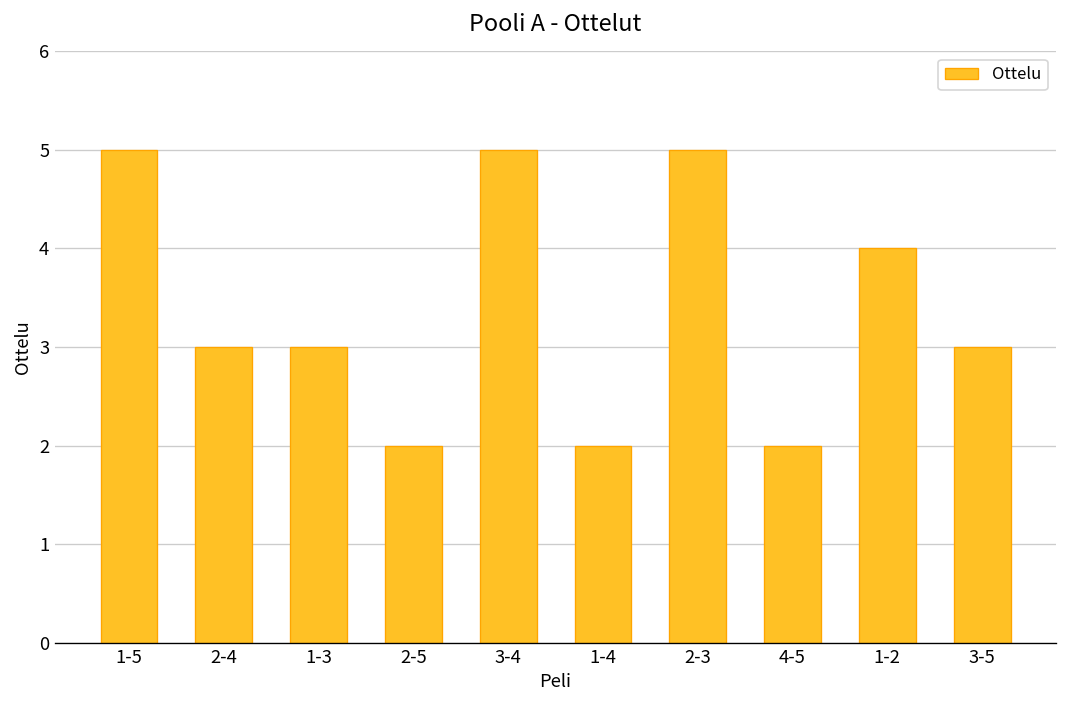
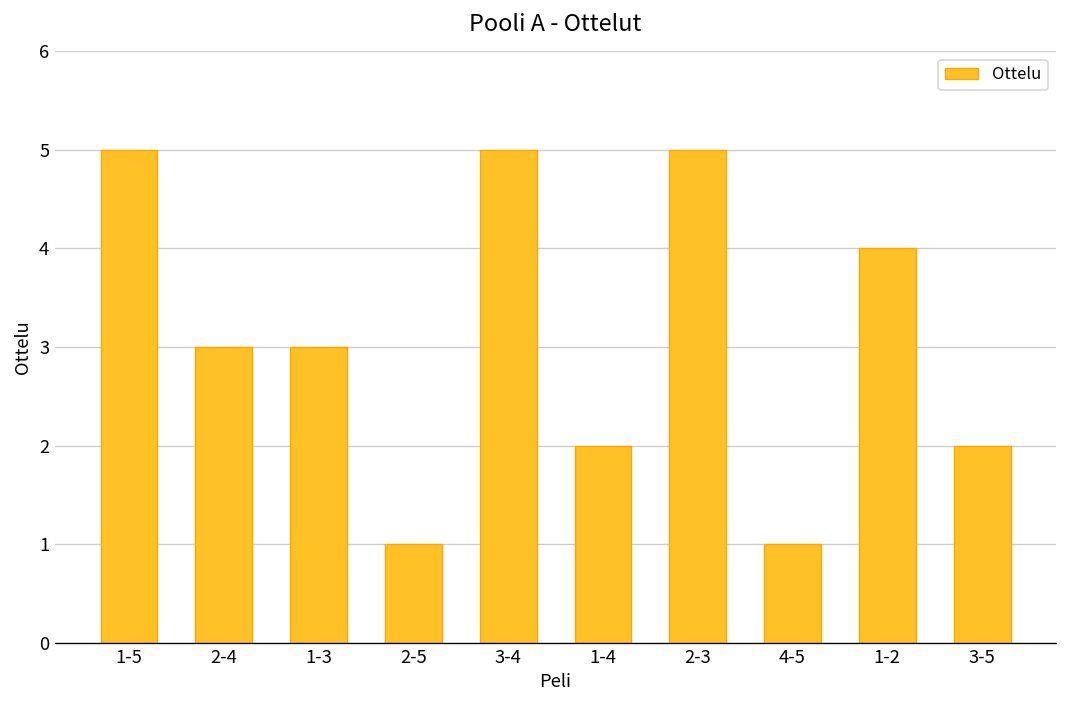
  {
    "1-5": 5,
    "2-4": 3,
    "1-3": 3,
-   "2-5": 2,
+   "2-5": 1,
    "3-4": 5,
    "1-4": 2,
    "2-3": 5,
-   "4-5": 2,
+   "4-5": 1,
    "1-2": 4,
-   "3-5": 3
+   "3-5": 2
  }
